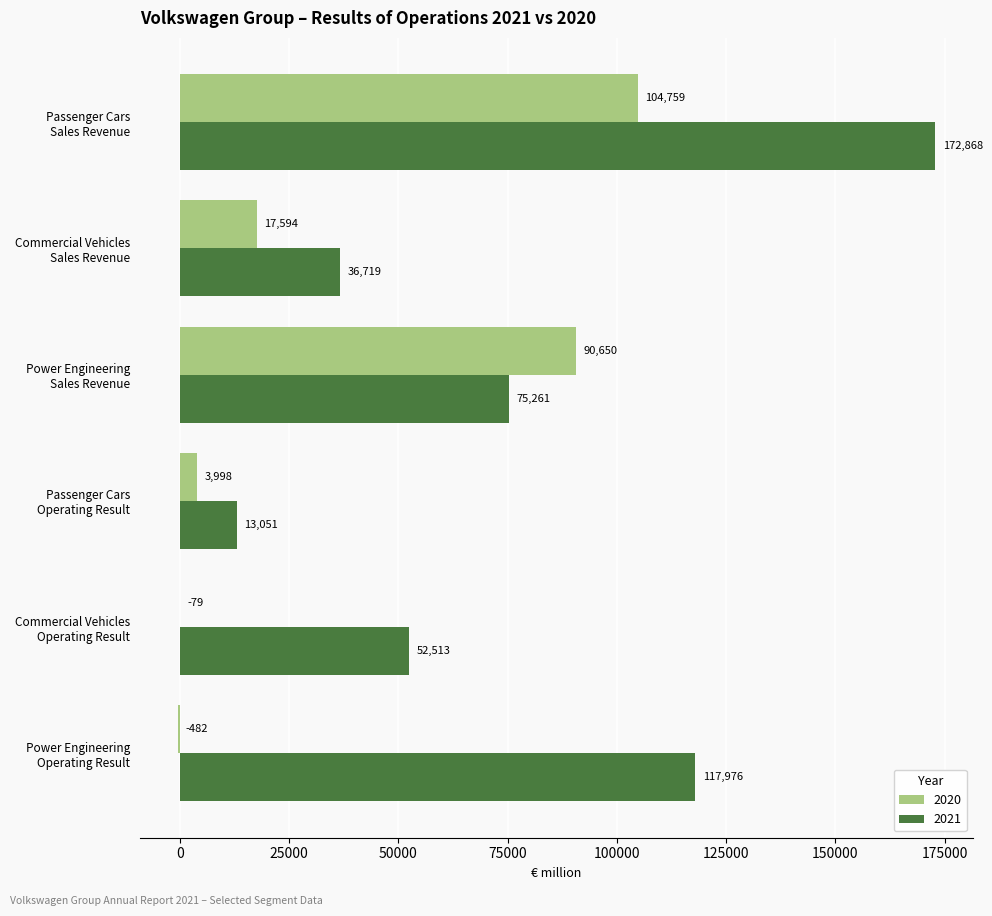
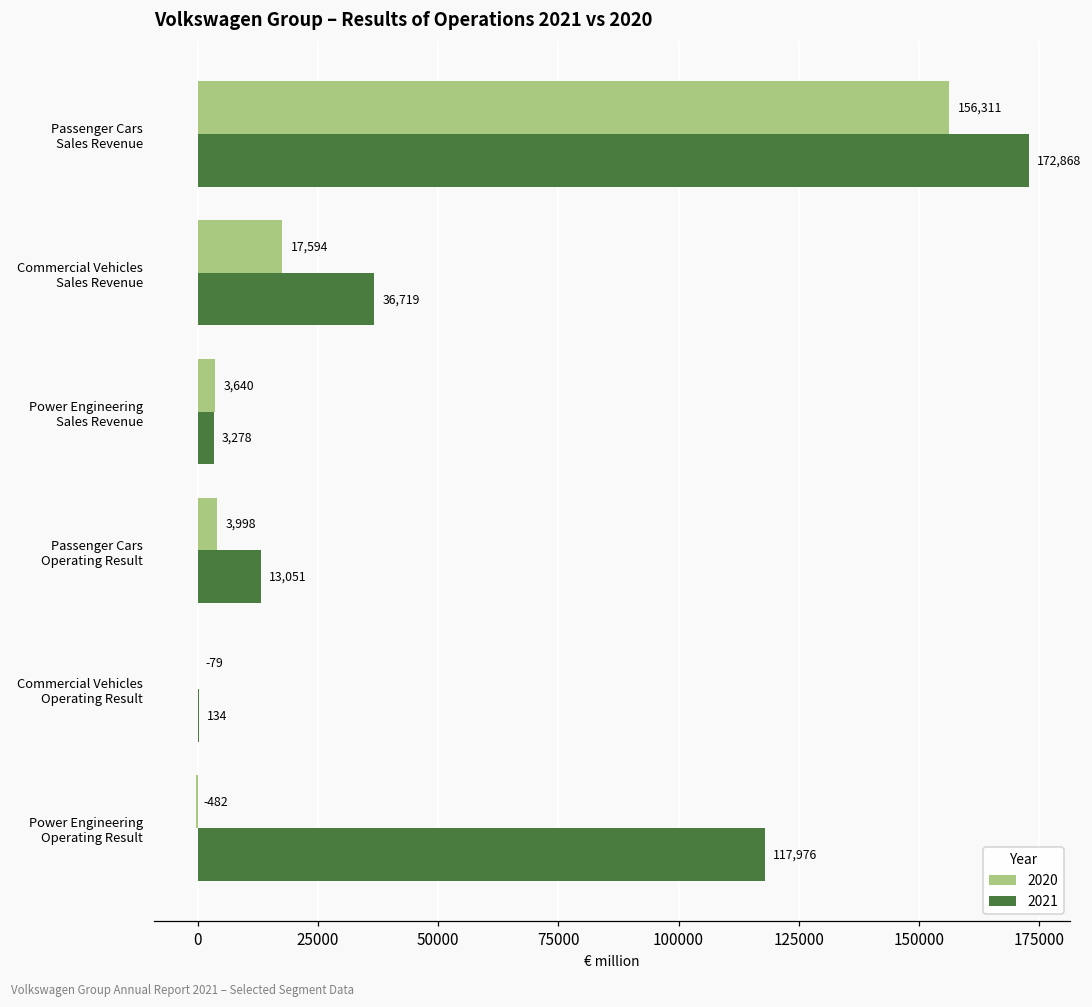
  {
    "2020": {
-     "Passenger Cars Sales Revenue": "104,759",
+     "Passenger Cars Sales Revenue": "156,311",
      "Commercial Vehicles Sales Revenue": "17,594",
-     "Power Engineering Sales Revenue": "90,650",
+     "Power Engineering Sales Revenue": "3,640",
      "Passenger Cars Operating Result": "3,998",
      "Commercial Vehicles Operating Result": "-79",
      "Power Engineering Operating Result": "-482"
    },
    "2021": {
      "Passenger Cars Sales Revenue": "172,868",
      "Commercial Vehicles Sales Revenue": "36,719",
-     "Power Engineering Sales Revenue": "75,261",
+     "Power Engineering Sales Revenue": "3,278",
      "Passenger Cars Operating Result": "13,051",
-     "Commercial Vehicles Operating Result": "52,513",
+     "Commercial Vehicles Operating Result": "134",
      "Power Engineering Operating Result": "117,976"
    }
  }
